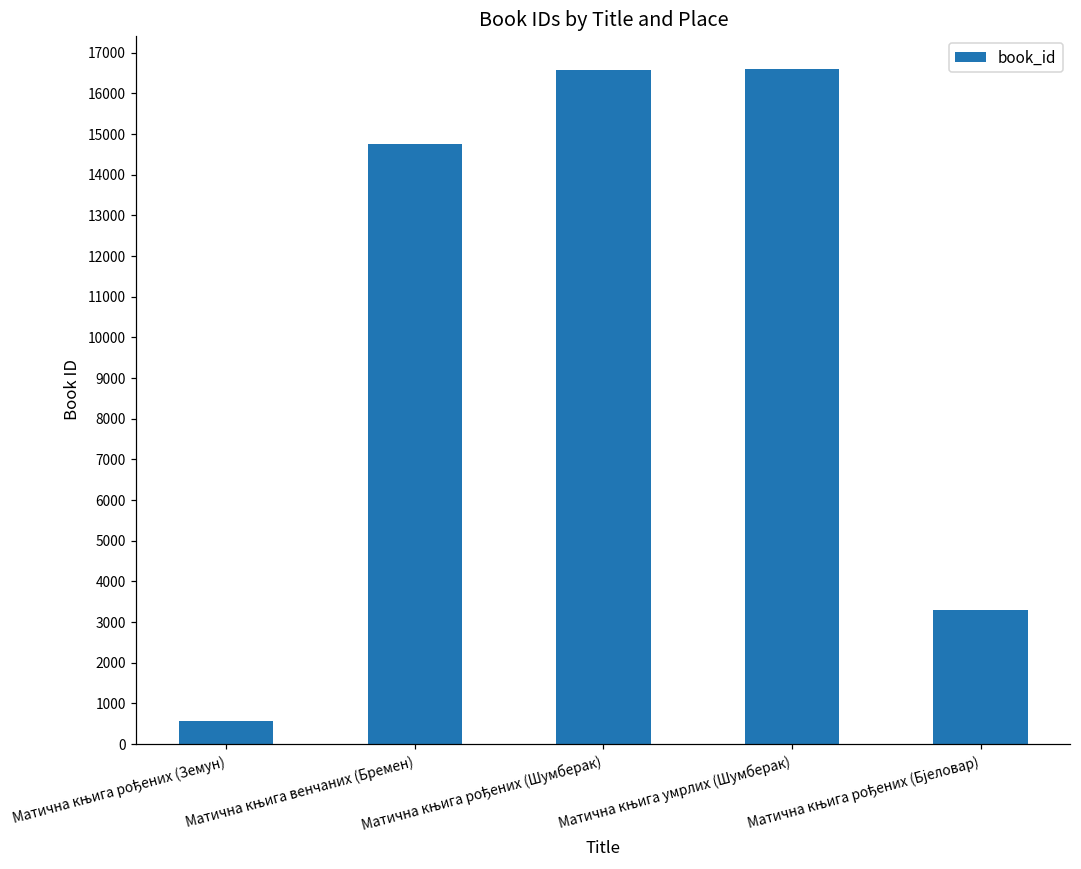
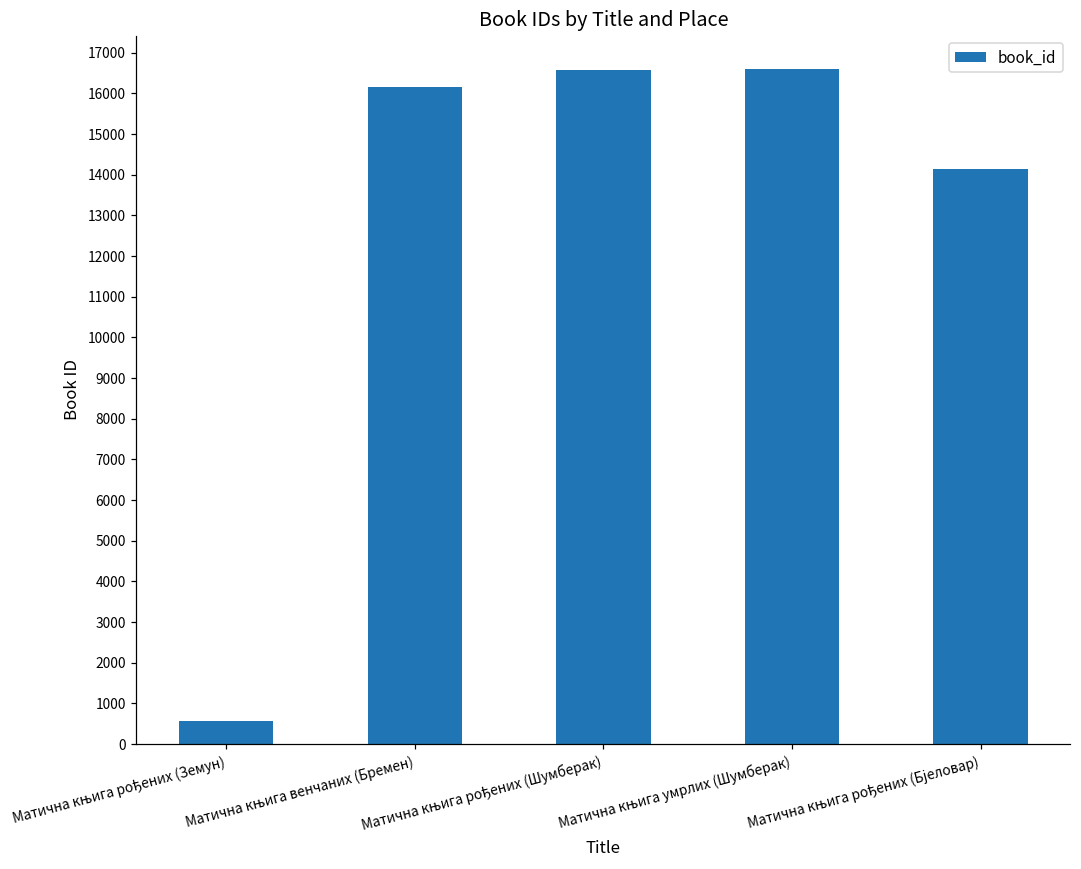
  {
    "Матична књига рођених (Земун)": 600,
-   "Матична књига венчаних (Бремен)": 14700,
+   "Матична књига венчаних (Бремен)": 16200,
    "Матична књига рођених (Шумберак)": 16600,
    "Матична књига умрлих (Шумберак)": 16600,
-   "Матична књига рођених (Бјеловар)": 3300
+   "Матична књига рођених (Бјеловар)": 14100
  }
